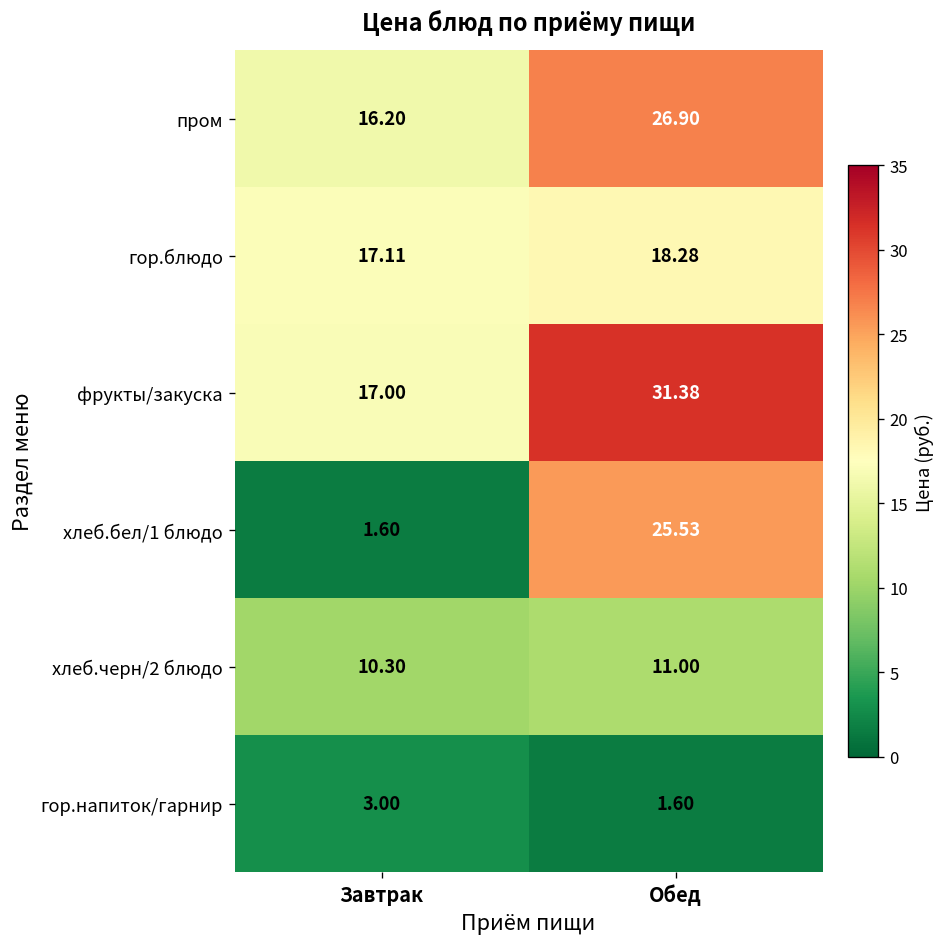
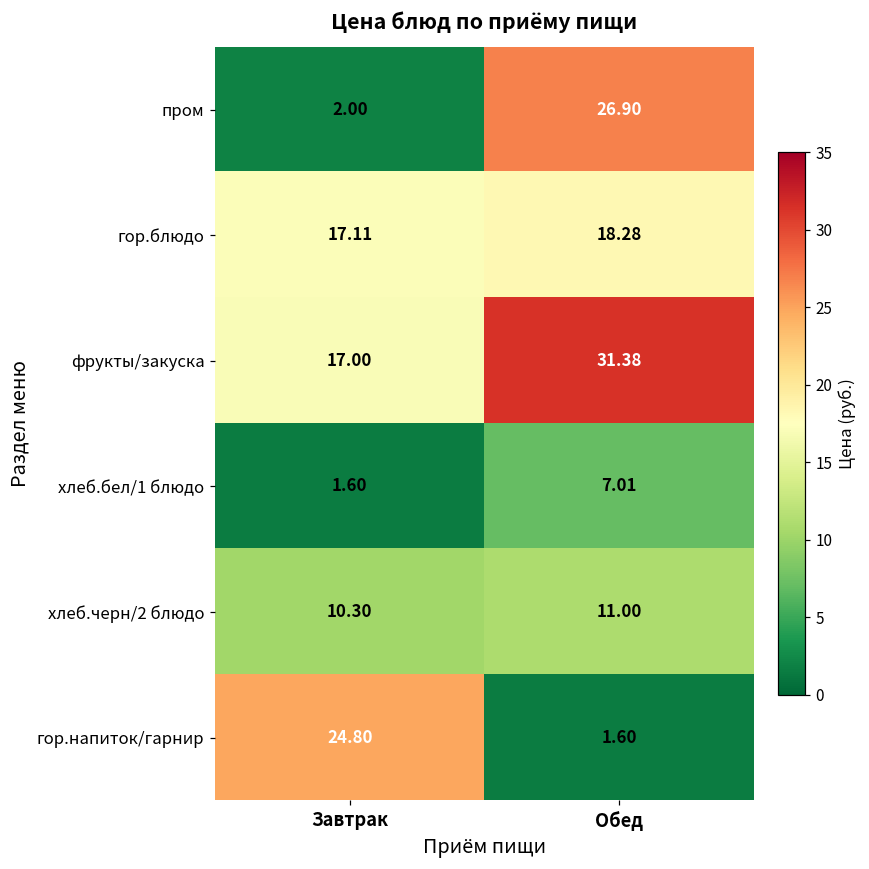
  {
    "пром": {
-     "Завтрак": 16.20,
+     "Завтрак": 2.00,
      "Обед": 26.90
    },
    "гор.блюдо": {
      "Завтрак": 17.11,
      "Обед": 18.28
    },
    "фрукты/закуска": {
      "Завтрак": 17.00,
      "Обед": 31.38
    },
    "хлеб.бел/1 блюдо": {
      "Завтрак": 1.60,
-     "Обед": 25.53
+     "Обед": 7.01
    },
    "хлеб.черн/2 блюдо": {
      "Завтрак": 10.30,
      "Обед": 11.00
    },
    "гор.напиток/гарнир": {
-     "Завтрак": 3.00,
+     "Завтрак": 24.80,
      "Обед": 1.60
    }
  }
